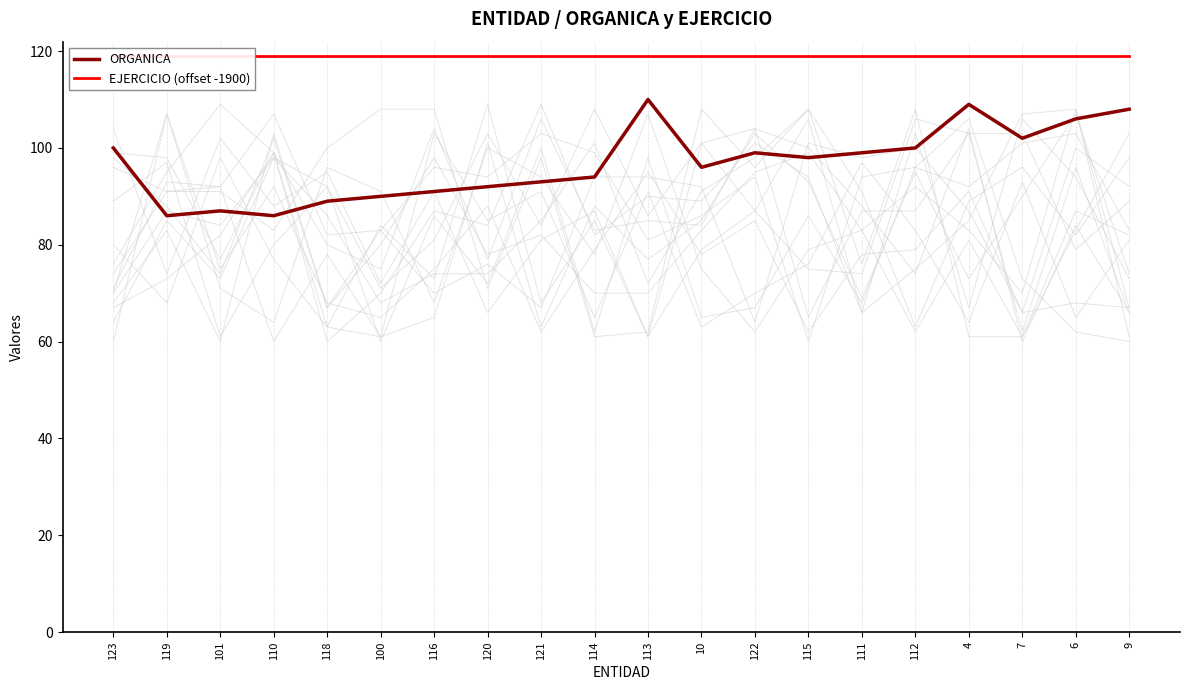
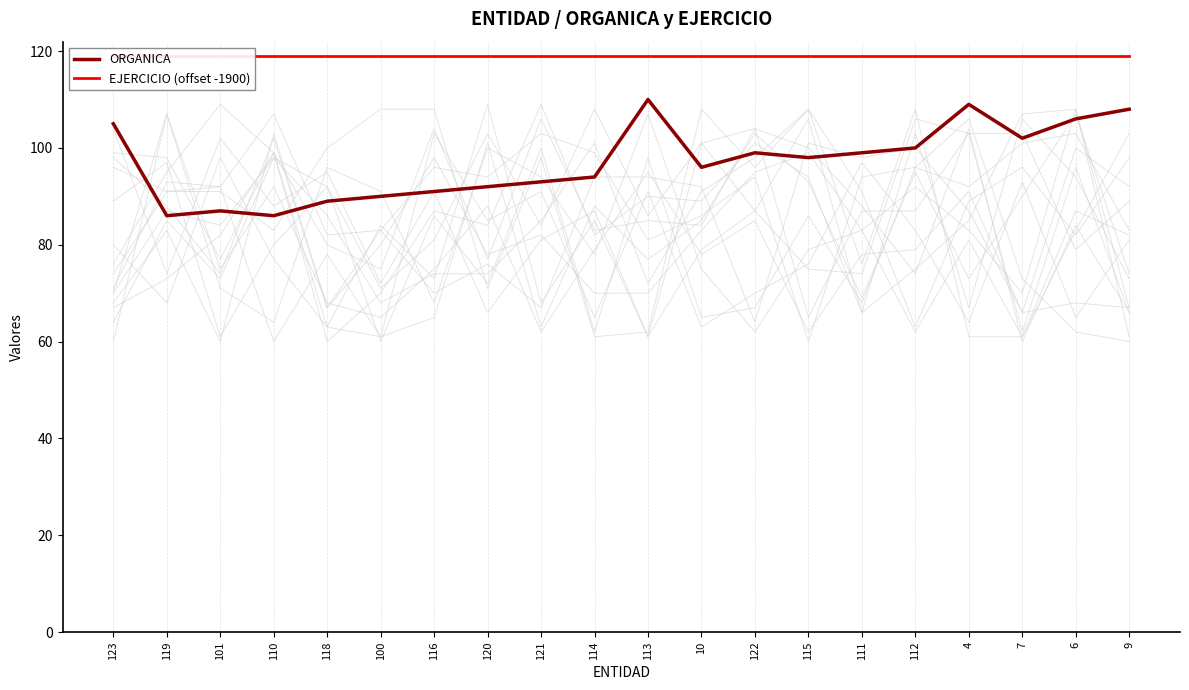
  {
    "ORGANICA": {
-     "123": 100,
+     "123": 105,
      "119": 86,
      "101": 87,
      "110": 86,
      "118": 89,
      "100": 90,
      "120": 92,
      "121": 93,
      "113": 110,
      "10": 96,
      "122": 99,
      "115": 98,
      "111": 99,
      "4": 109,
      "7": 102,
      "6": 106,
      "9": 108
    },
    "EJERCICIO (offset -1900)": {
      "110": 119,
      "118": 119,
      "100": 119,
      "116": 119,
      "120": 119,
      "121": 119,
      "114": 119,
      "113": 119,
      "10": 119,
      "122": 119,
      "115": 119,
      "111": 119,
      "112": 119,
      "4": 119,
      "7": 119,
      "6": 119,
      "9": 119
    }
  }
